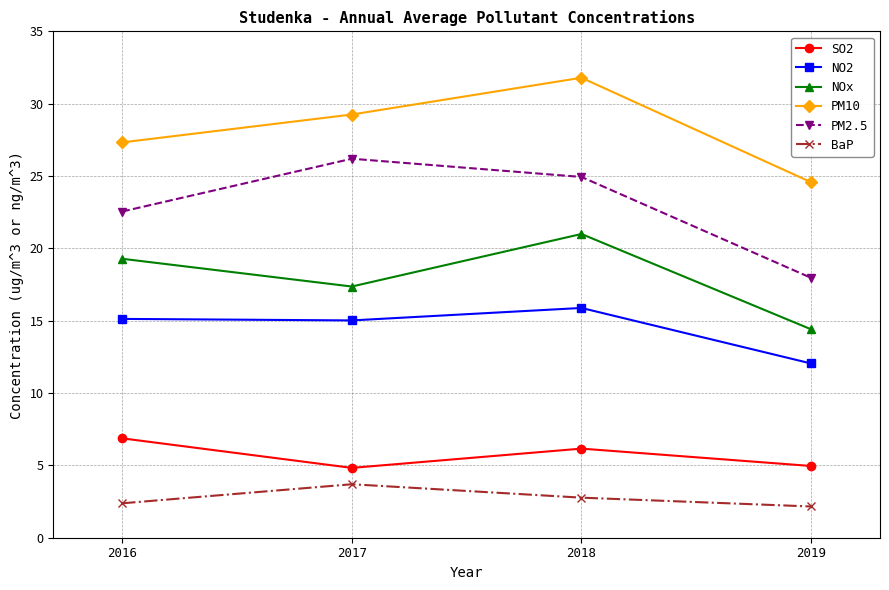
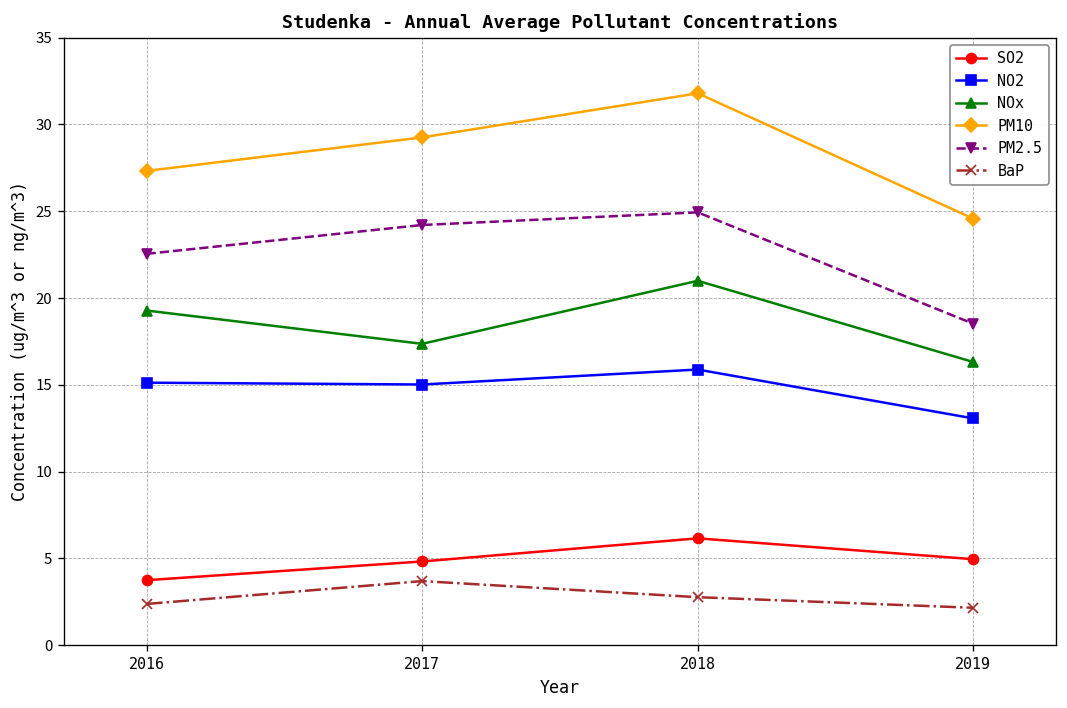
  {
    "SO2": {
-     "2016": 6.9,
+     "2016": 3.7,
      "2017": 4.8,
      "2018": 6.2,
      "2019": 5.0
    },
    "NO2": {
      "2016": 15.1,
      "2017": 15.0,
      "2018": 15.9,
-     "2019": 12.0
+     "2019": 13.1
    },
    "NOx": {
      "2016": 19.3,
      "2017": 17.4,
      "2018": 21.0,
-     "2019": 14.4
+     "2019": 16.3
    },
    "PM10": {
      "2016": 27.3,
      "2017": 29.3,
      "2018": 31.8,
      "2019": 24.6
    },
    "PM2.5": {
      "2016": 22.5,
-     "2017": 26.2,
+     "2017": 24.2,
      "2018": 24.9,
-     "2019": 18.0
+     "2019": 18.5
    },
    "BaP": {
      "2016": 2.4,
      "2017": 3.7,
      "2018": 2.8,
      "2019": 2.2
    }
  }
